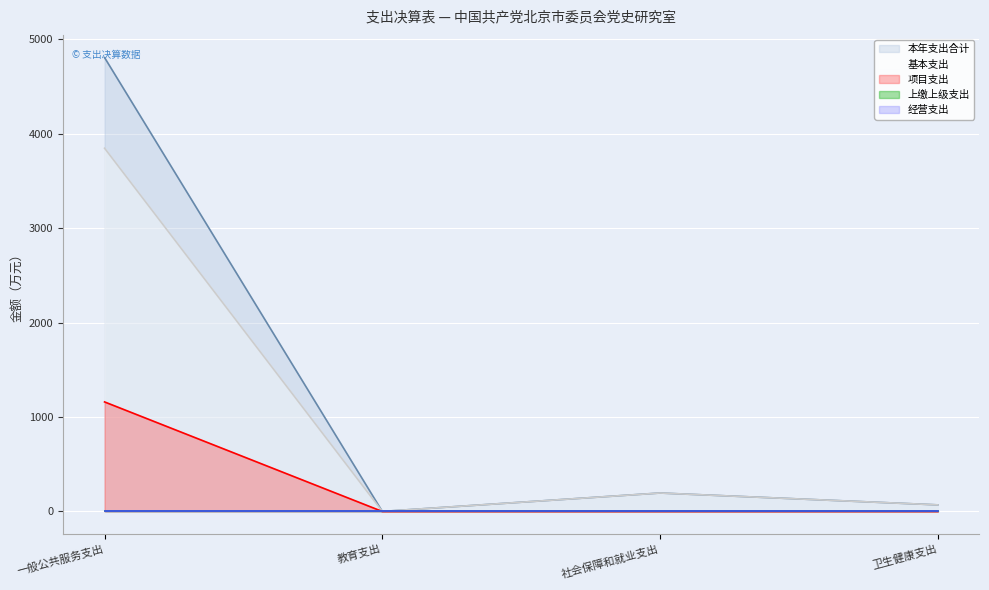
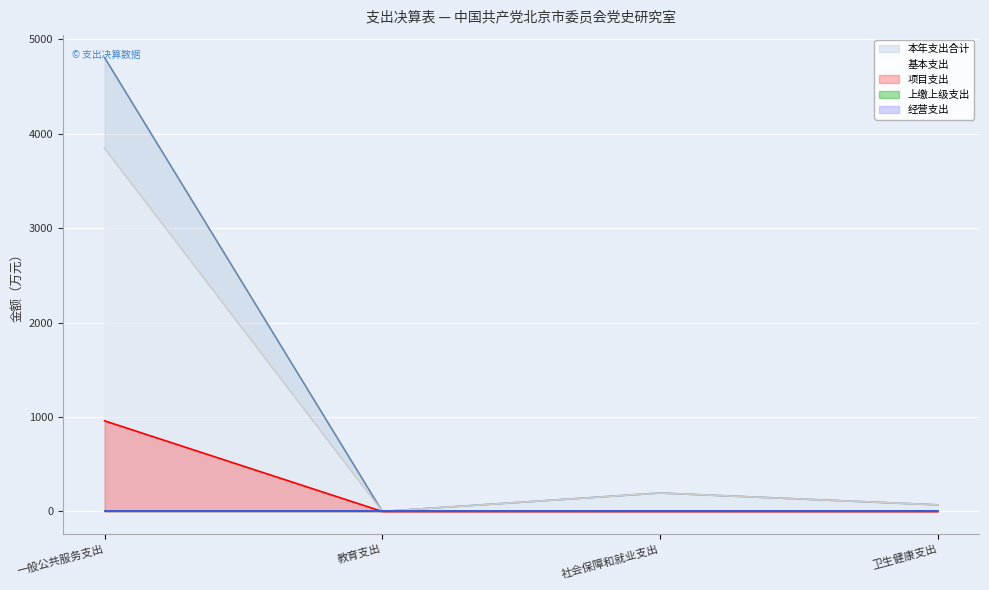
  {
    "项目支出": {
-     "一般公共服务支出": 1200
+     "一般公共服务支出": 1000
    }
  }
